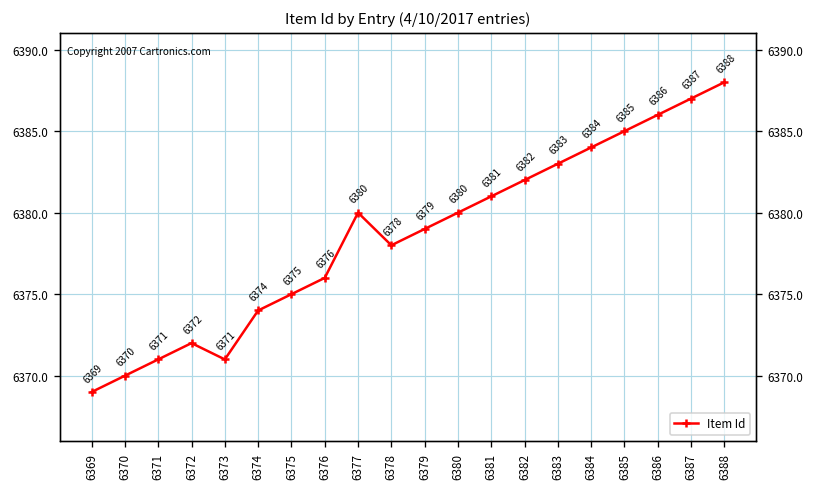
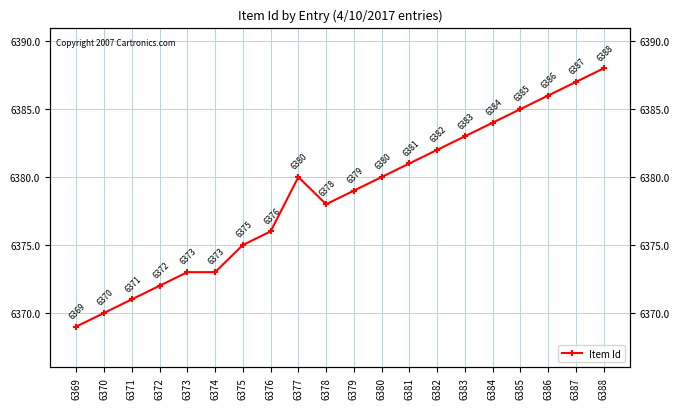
  {
    "6369": 6369,
    "6370": 6370,
    "6371": 6371,
    "6372": 6372,
-   "6373": 6371,
-   "6374": 6374,
+   "6373": 6373,
+   "6374": 6373,
    "6375": 6375,
    "6376": 6376,
    "6377": 6380,
    "6378": 6378,
    "6379": 6379,
    "6380": 6380,
    "6381": 6381,
    "6382": 6382,
    "6383": 6383,
    "6384": 6384,
    "6385": 6385,
    "6386": 6386,
    "6387": 6387,
    "6388": 6388
  }
